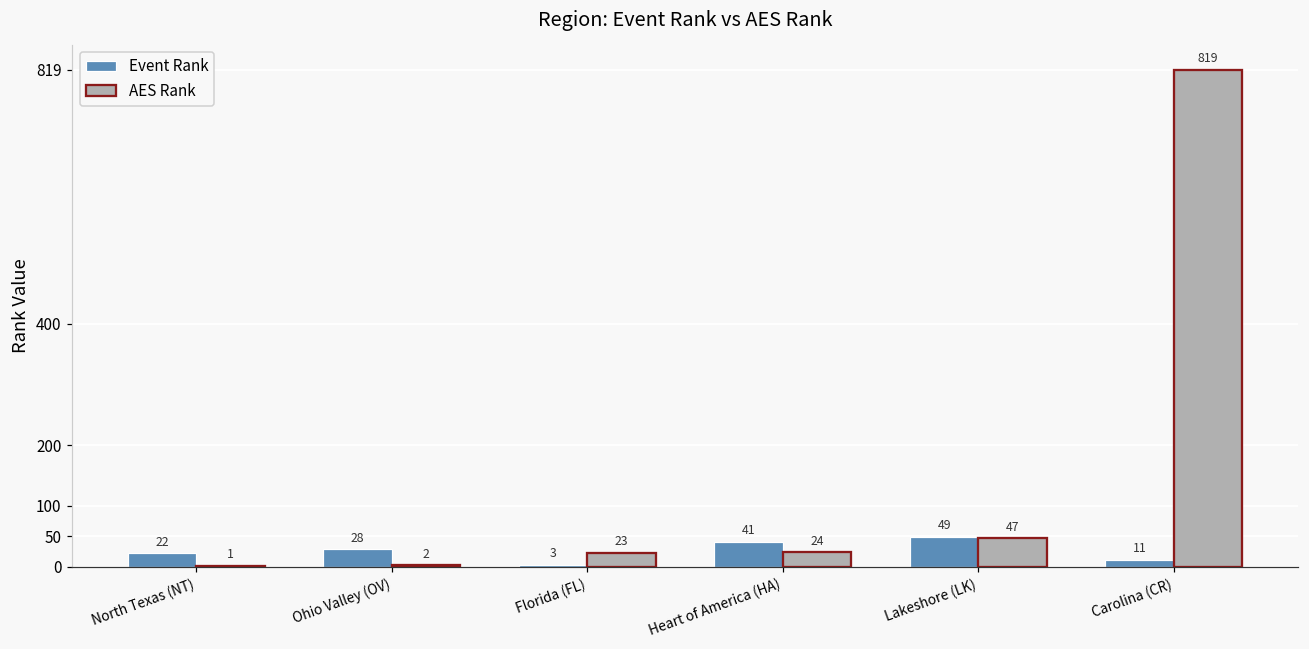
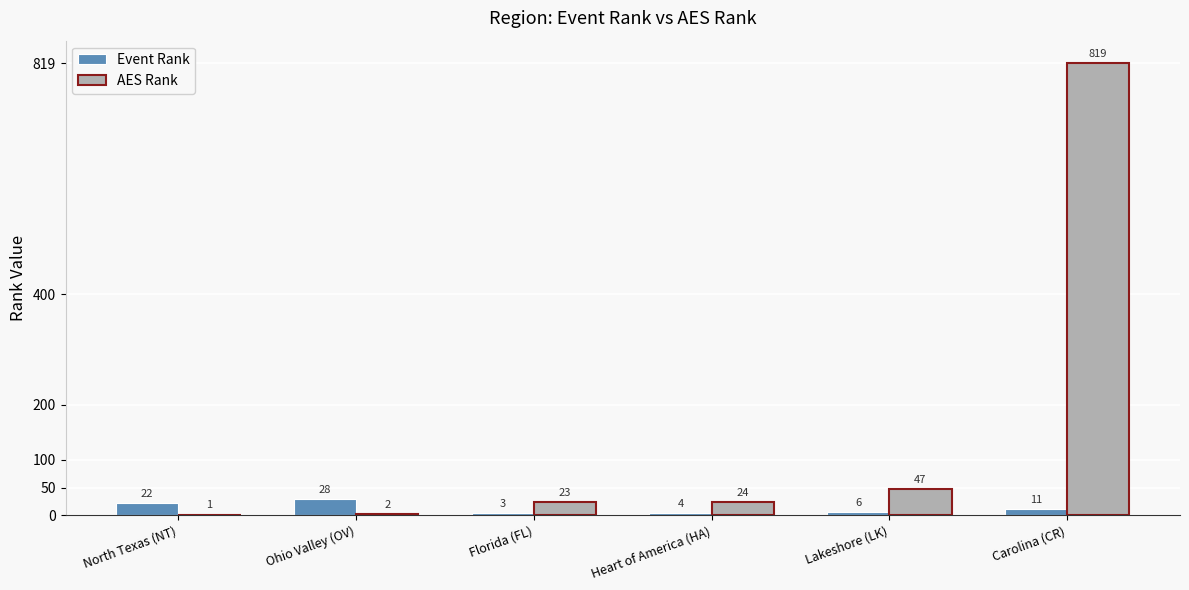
  {
    "Event Rank": {
      "North Texas (NT)": 22,
      "Ohio Valley (OV)": 28,
      "Florida (FL)": 3,
-     "Heart of America (HA)": 41,
-     "Lakeshore (LK)": 49,
+     "Heart of America (HA)": 4,
+     "Lakeshore (LK)": 6,
      "Carolina (CR)": 11
    },
    "AES Rank": {
      "North Texas (NT)": 1,
      "Ohio Valley (OV)": 2,
      "Florida (FL)": 23,
      "Heart of America (HA)": 24,
      "Lakeshore (LK)": 47,
      "Carolina (CR)": 819
    }
  }
